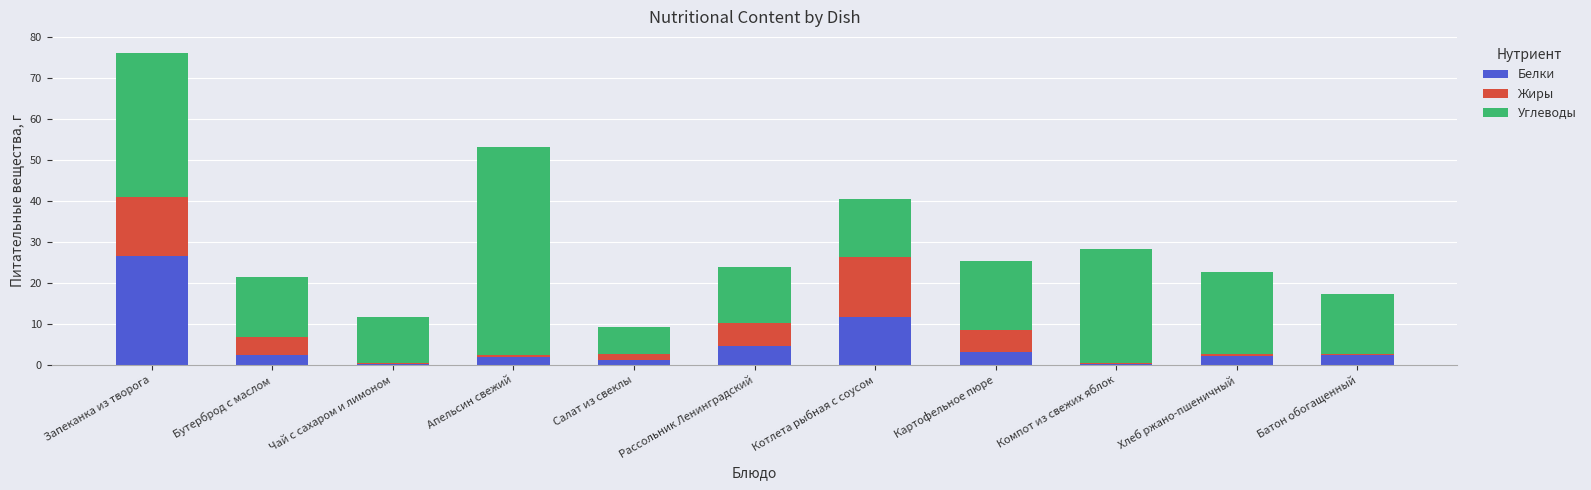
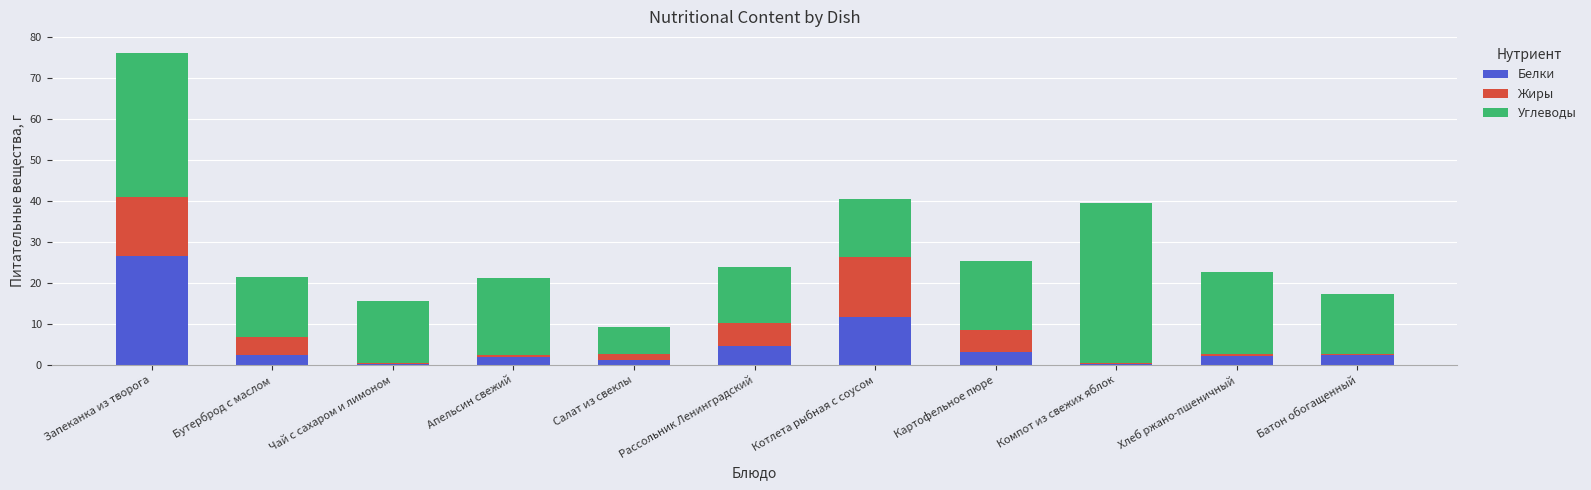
  {
    "Белки": {
      "Запеканка из творога": 27,
      "Бутерброд с маслом": 2,
      "Апельсин свежий": 2,
      "Салат из свеклы": 1,
      "Рассольник Ленинградский": 5,
      "Котлета рыбная с соусом": 12,
      "Картофельное пюре": 3,
      "Хлеб ржано-пшеничный": 2,
      "Батон обогащенный": 2
    },
    "Жиры": {
      "Запеканка из творога": 14,
      "Бутерброд с маслом": 4,
      "Салат из свеклы": 1,
      "Рассольник Ленинградский": 6,
      "Котлета рыбная с соусом": 14,
      "Картофельное пюре": 5
    },
    "Углеводы": {
      "Запеканка из творога": 35,
      "Бутерброд с маслом": 15,
-     "Чай с сахаром и лимоном": 11,
-     "Апельсин свежий": 51,
+     "Чай с сахаром и лимоном": 15,
+     "Апельсин свежий": 19,
      "Салат из свеклы": 7,
      "Рассольник Ленинградский": 14,
      "Котлета рыбная с соусом": 14,
      "Картофельное пюре": 17,
-     "Компот из свежих яблок": 28,
+     "Компот из свежих яблок": 39,
      "Хлеб ржано-пшеничный": 20,
      "Батон обогащенный": 15
    }
  }
